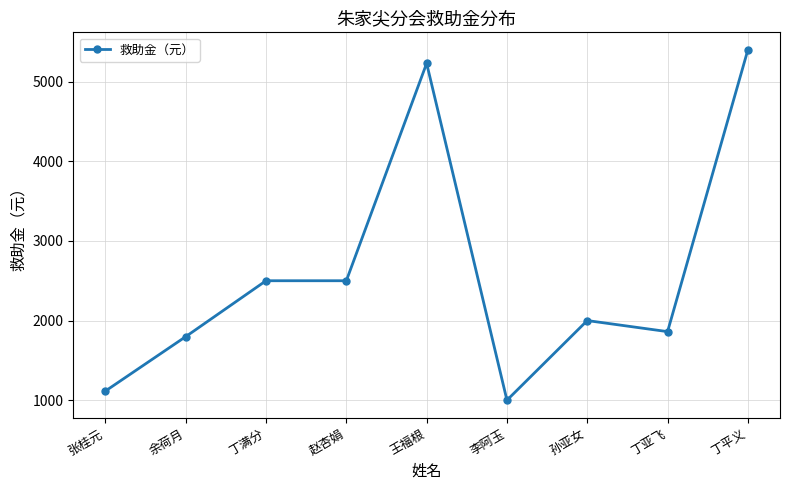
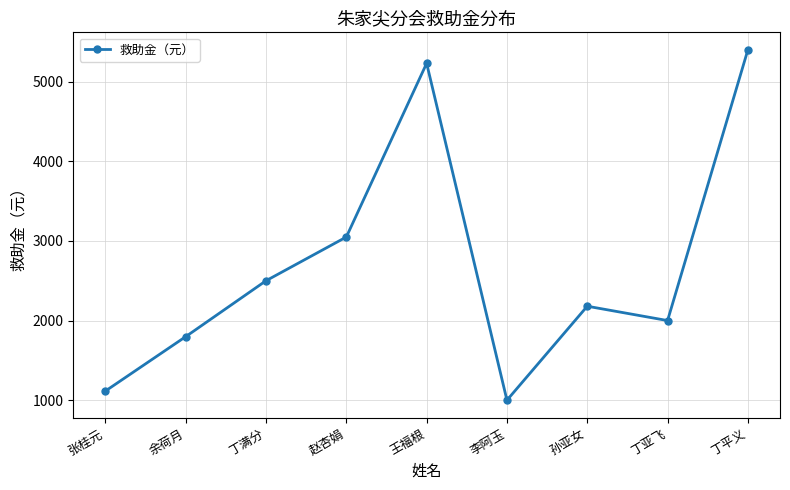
  {
    "张桂元": 1100,
    "余荷月": 1800,
    "丁满分": 2500,
-   "赵杏娟": 2500,
+   "赵杏娟": 3000,
    "王福根": 5200,
    "李阿玉": 1000,
-   "孙亚女": 2000,
-   "丁亚飞": 1900,
+   "孙亚女": 2200,
+   "丁亚飞": 2000,
    "丁平义": 5400
  }
